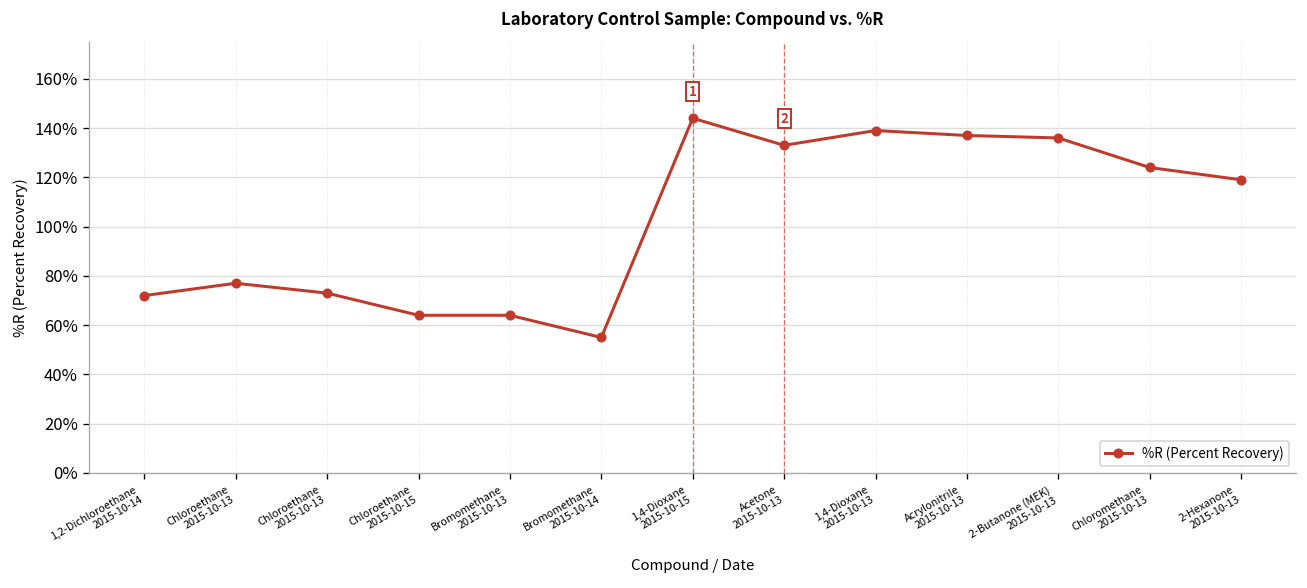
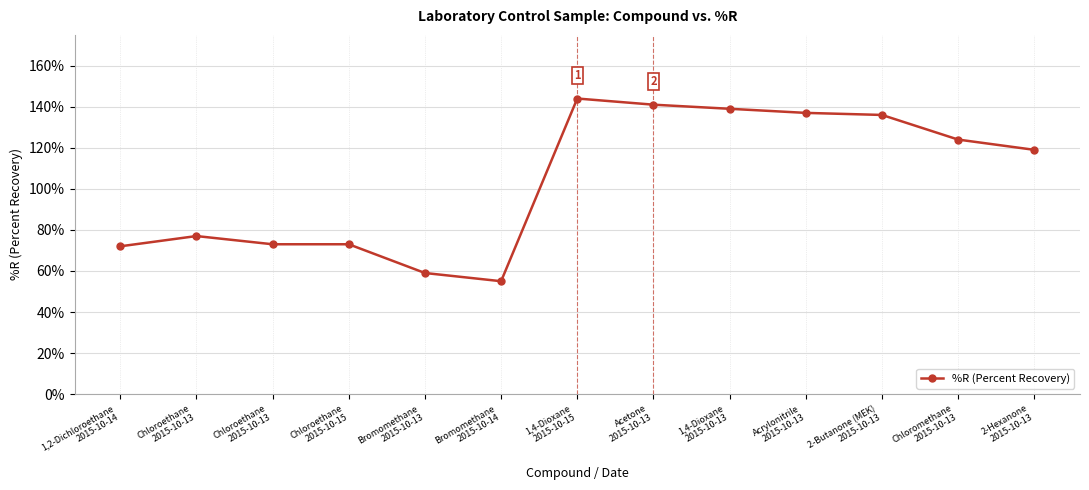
  {
    "1,2-Dichloroethane 2015-10-14": "72%",
-   "Chloroethane 2015-10-15": "64%",
-   "Bromomethane 2015-10-13": "64%",
+   "Chloroethane 2015-10-15": "73%",
+   "Bromomethane 2015-10-13": "59%",
    "Bromomethane 2015-10-14": "55%",
-   "Acetone 2015-10-13": "133%",
+   "Acetone 2015-10-13": "141%",
    "1,4-Dioxane 2015-10-13": "139%",
    "Acrylonitrile 2015-10-13": "137%",
    "2-Butanone (MEK) 2015-10-13": "136%",
    "Chloromethane 2015-10-13": "124%",
    "2-Hexanone 2015-10-13": "119%"
  }
